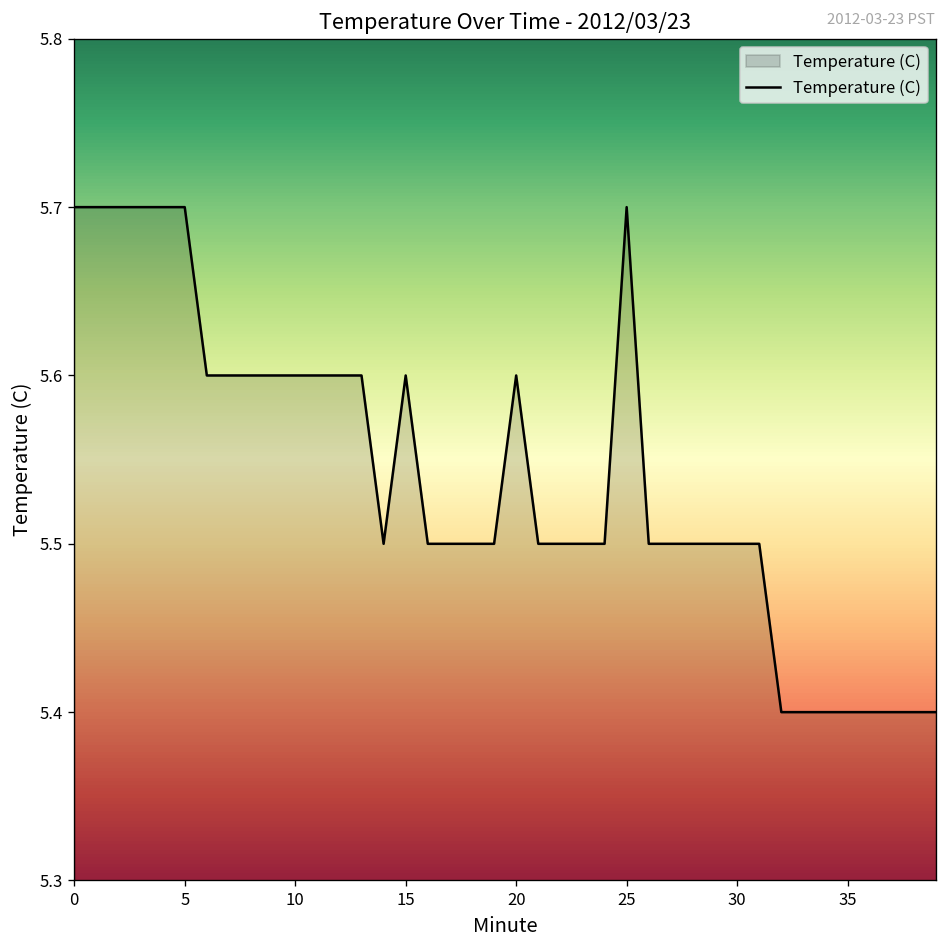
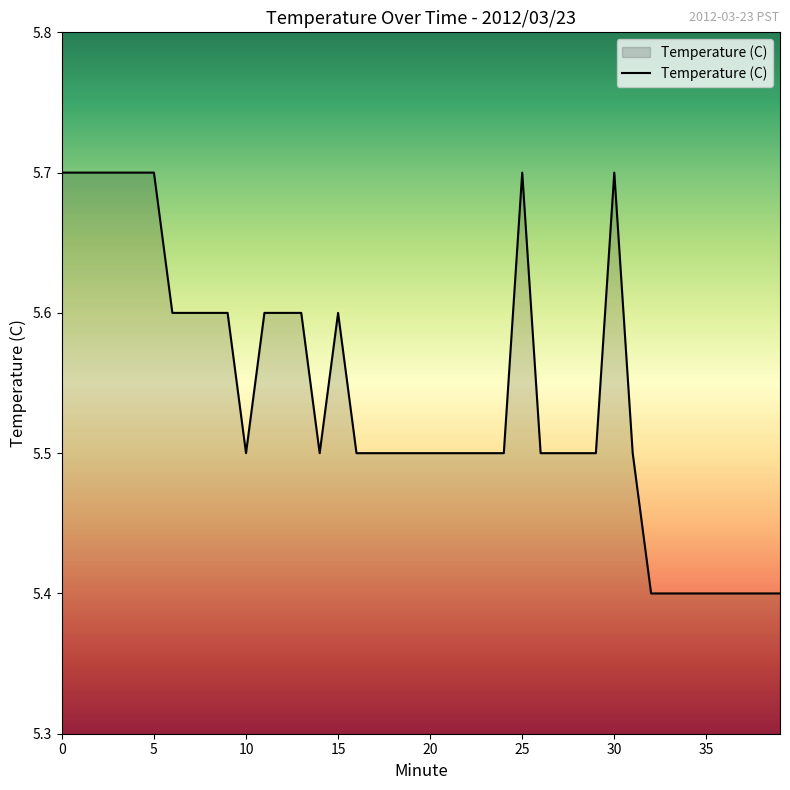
  {
    "0": 5.7,
    "5": 5.7,
-   "10": 5.6,
+   "10": 5.5,
    "15": 5.6,
-   "20": 5.6,
+   "20": 5.5,
    "25": 5.7,
-   "30": 5.5,
+   "30": 5.7,
    "35": 5.4
  }
